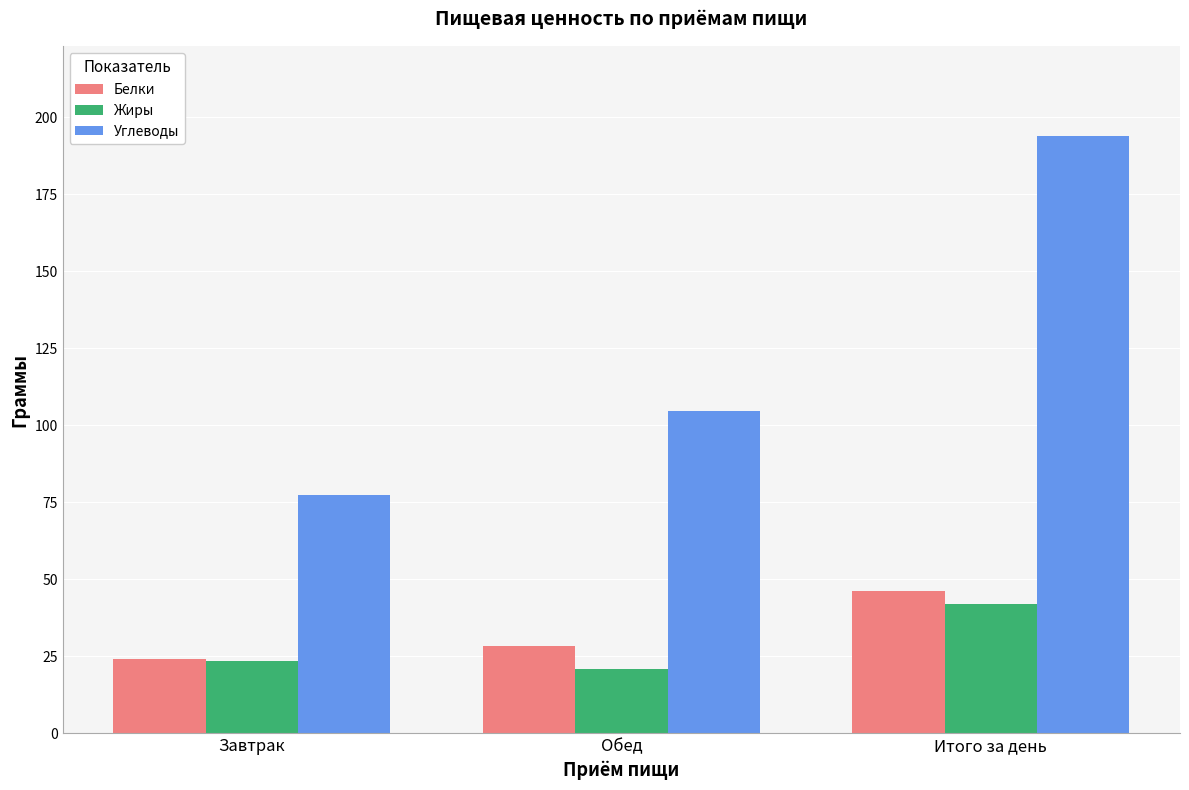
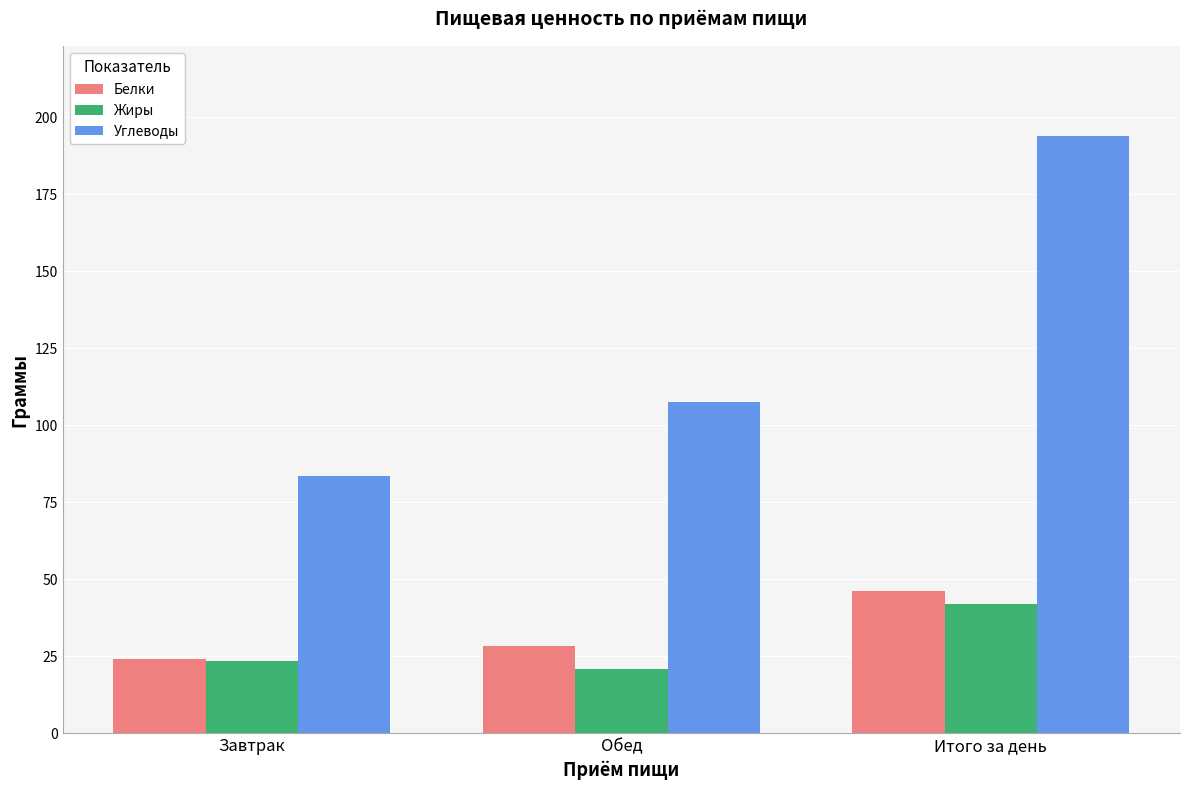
  {
    "Белки": {
      "Завтрак": 24,
      "Обед": 28,
      "Итого за день": 46
    },
    "Жиры": {
      "Завтрак": 24,
      "Обед": 21,
      "Итого за день": 42
    },
    "Углеводы": {
-     "Завтрак": 77,
-     "Обед": 105,
+     "Завтрак": 84,
+     "Обед": 107,
      "Итого за день": 194
    }
  }
